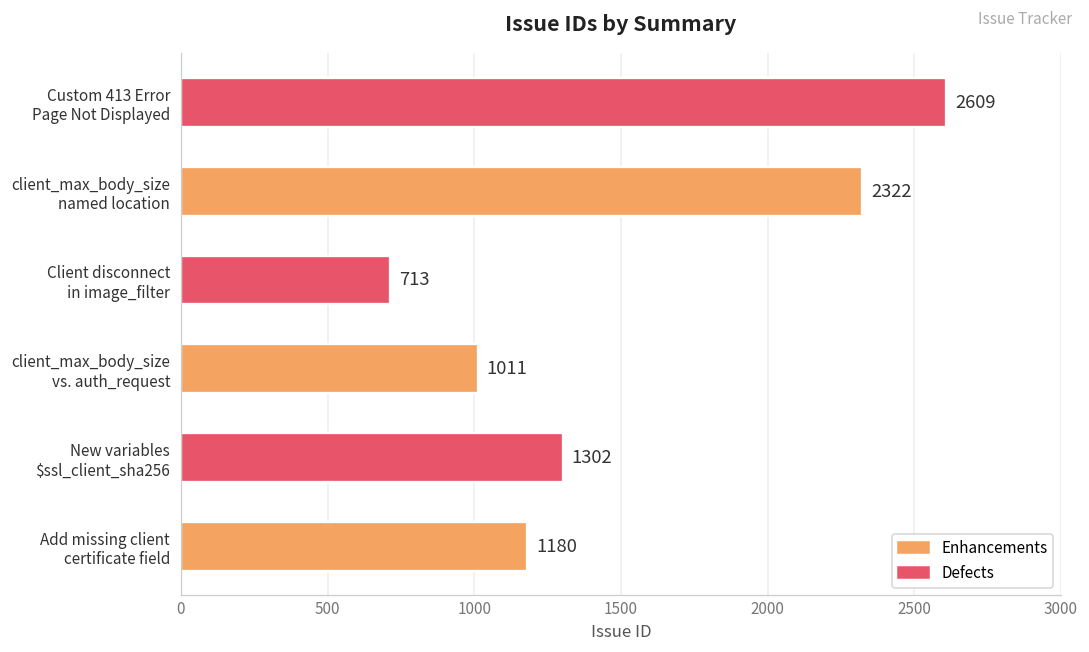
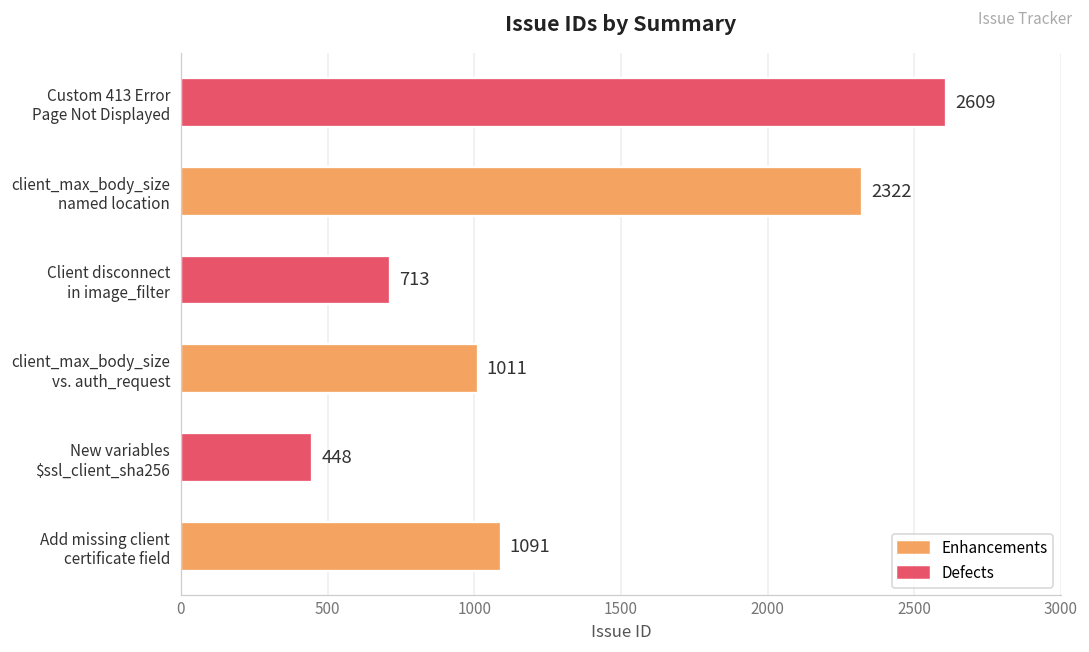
  {
    "Custom 413 Error Page Not Displayed": 2609,
    "client_max_body_size named location": 2322,
    "Client disconnect in image_filter": 713,
    "client_max_body_size vs. auth_request": 1011,
-   "New variables $ssl_client_sha256": 1302,
-   "Add missing client certificate field": 1180
+   "New variables $ssl_client_sha256": 448,
+   "Add missing client certificate field": 1091
  }
